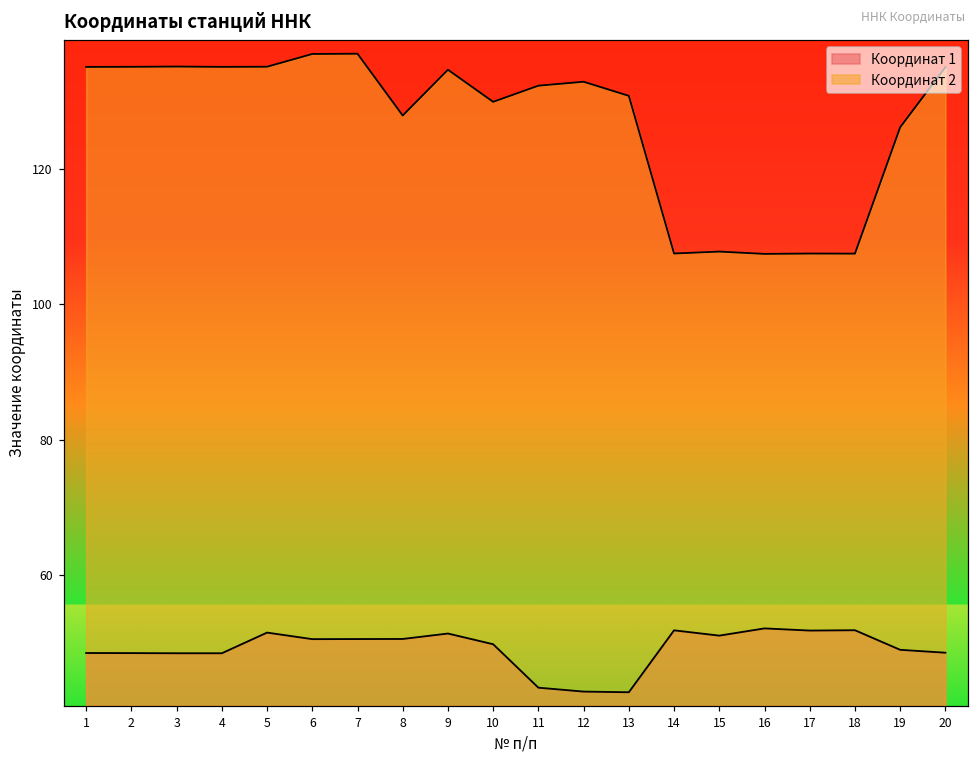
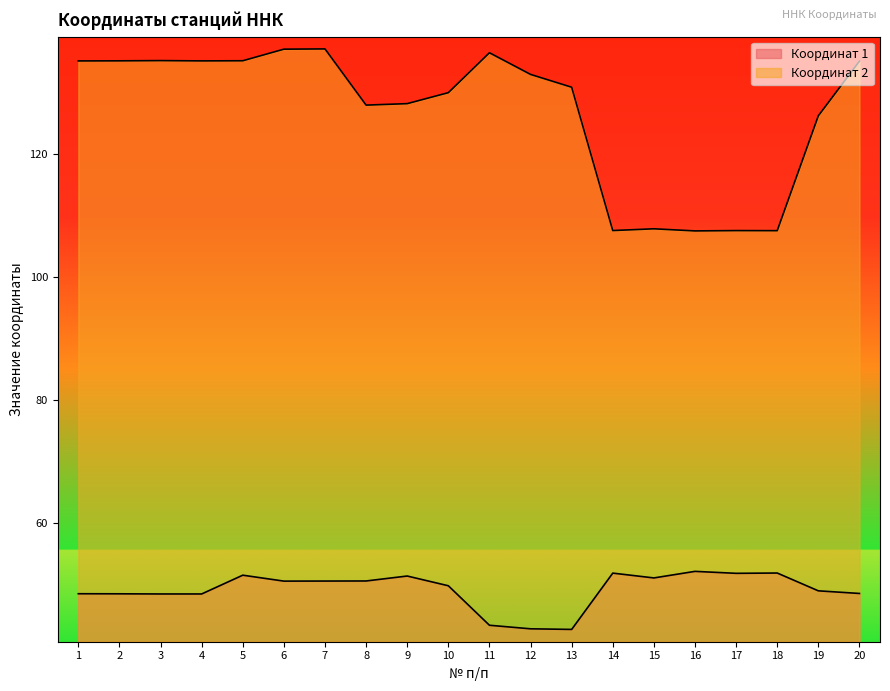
  {
    "Координат 1": {
      "1": 49,
      "2": 48,
      "3": 48,
      "4": 48,
      "5": 52,
      "6": 51,
      "7": 51,
      "8": 51,
      "9": 51,
      "10": 50,
      "11": 43,
      "12": 43,
      "13": 43,
      "14": 52,
      "15": 51,
      "16": 52,
      "17": 52,
      "18": 52,
      "19": 49,
      "20": 49
    },
    "Координат 2": {
      "1": 135,
      "2": 135,
      "3": 135,
      "4": 135,
      "5": 135,
      "6": 137,
      "7": 137,
      "8": 128,
-     "9": 135,
+     "9": 128,
      "10": 130,
-     "11": 132,
+     "11": 136,
      "12": 133,
      "13": 131,
      "14": 108,
      "15": 108,
      "16": 107,
      "17": 108,
      "18": 107,
      "19": 126
    }
  }
